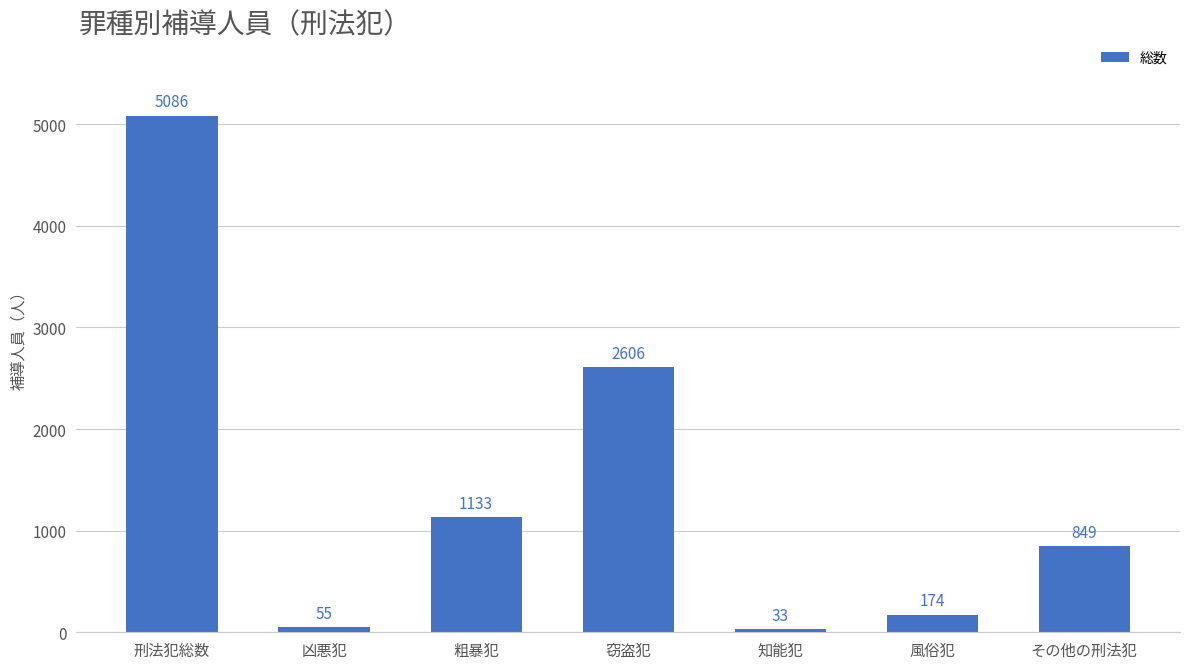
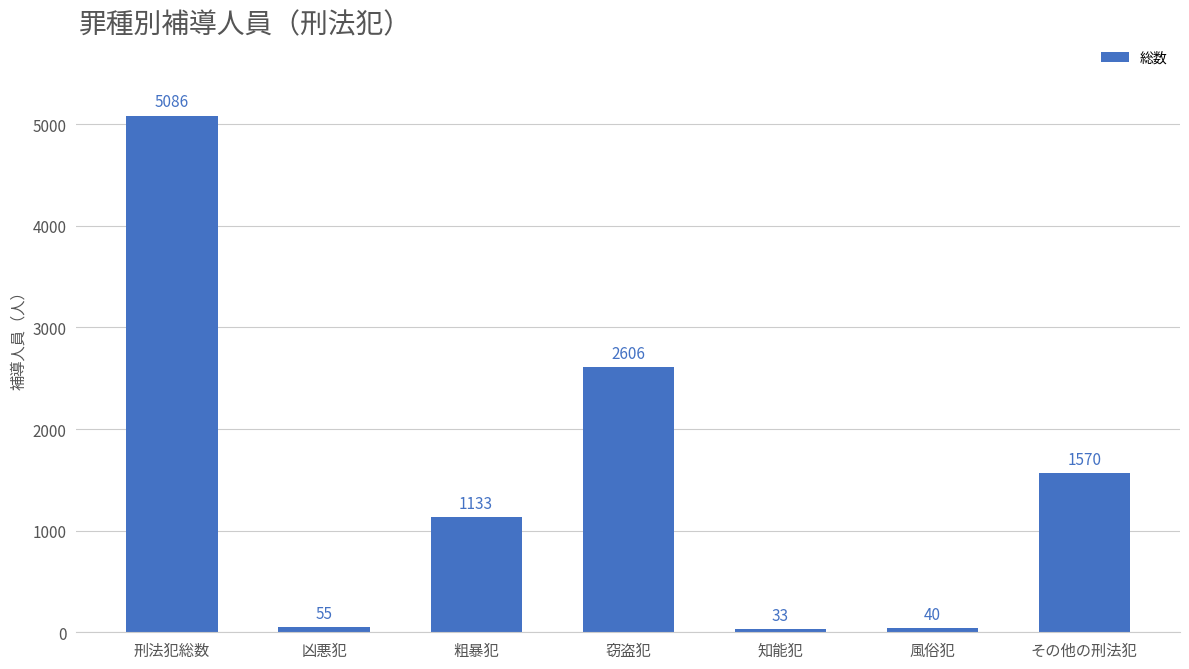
  {
    "刑法犯総数": 5086,
    "凶悪犯": 55,
    "粗暴犯": 1133,
    "窃盗犯": 2606,
    "知能犯": 33,
-   "風俗犯": 174,
-   "その他の刑法犯": 849
+   "風俗犯": 40,
+   "その他の刑法犯": 1570
  }
